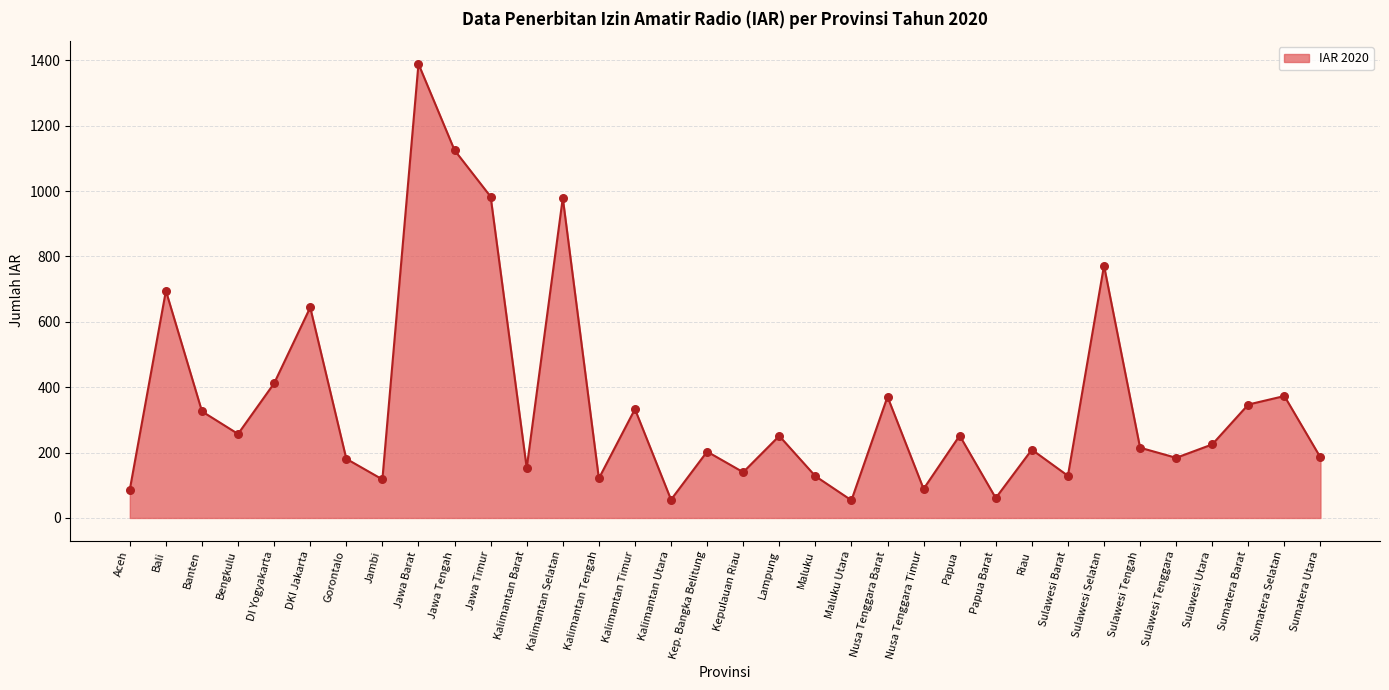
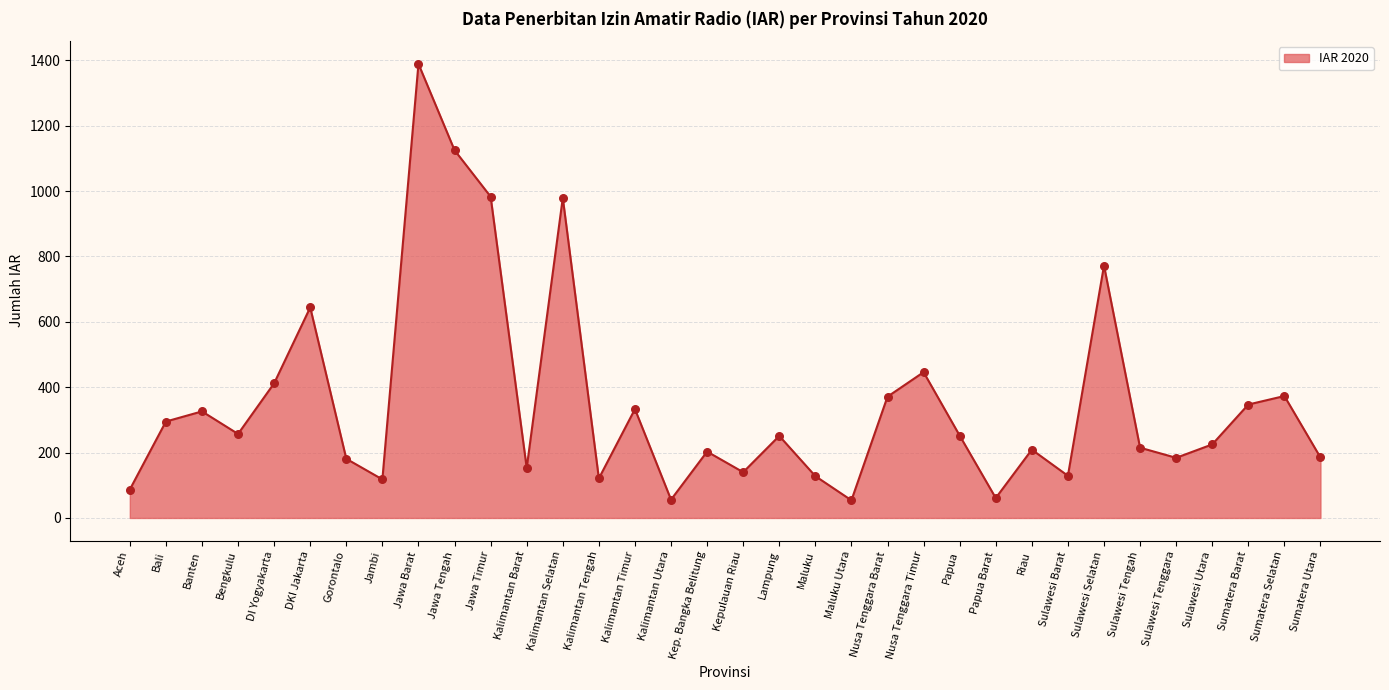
  {
    "Aceh": 90,
-   "Bali": 700,
+   "Bali": 300,
    "Banten": 330,
    "Bengkulu": 260,
    "DI Yogyakarta": 410,
    "DKI Jakarta": 640,
    "Gorontalo": 180,
    "Jambi": 120,
    "Jawa Barat": 1390,
    "Jawa Tengah": 1130,
    "Jawa Timur": 980,
    "Kalimantan Barat": 150,
    "Kalimantan Selatan": 980,
    "Kalimantan Tengah": 120,
    "Kalimantan Timur": 330,
    "Kalimantan Utara": 60,
    "Kep. Bangka Belitung": 200,
    "Kepulauan Riau": 140,
    "Lampung": 250,
    "Maluku": 130,
    "Maluku Utara": 50,
    "Nusa Tenggara Barat": 370,
-   "Nusa Tenggara Timur": 90,
+   "Nusa Tenggara Timur": 450,
    "Papua": 250,
    "Papua Barat": 60,
    "Riau": 210,
    "Sulawesi Barat": 130,
    "Sulawesi Selatan": 770,
    "Sulawesi Tengah": 220,
    "Sulawesi Tenggara": 180,
    "Sulawesi Utara": 230,
    "Sumatera Barat": 350,
    "Sumatera Selatan": 370,
    "Sumatera Utara": 190
  }
